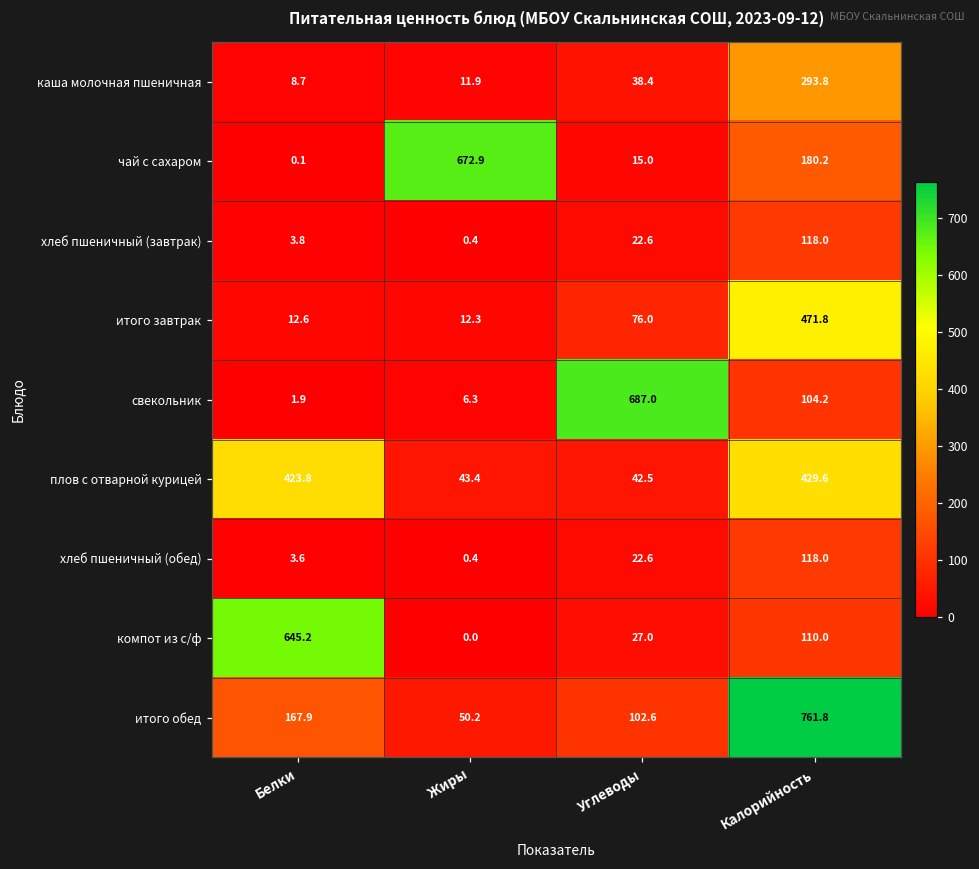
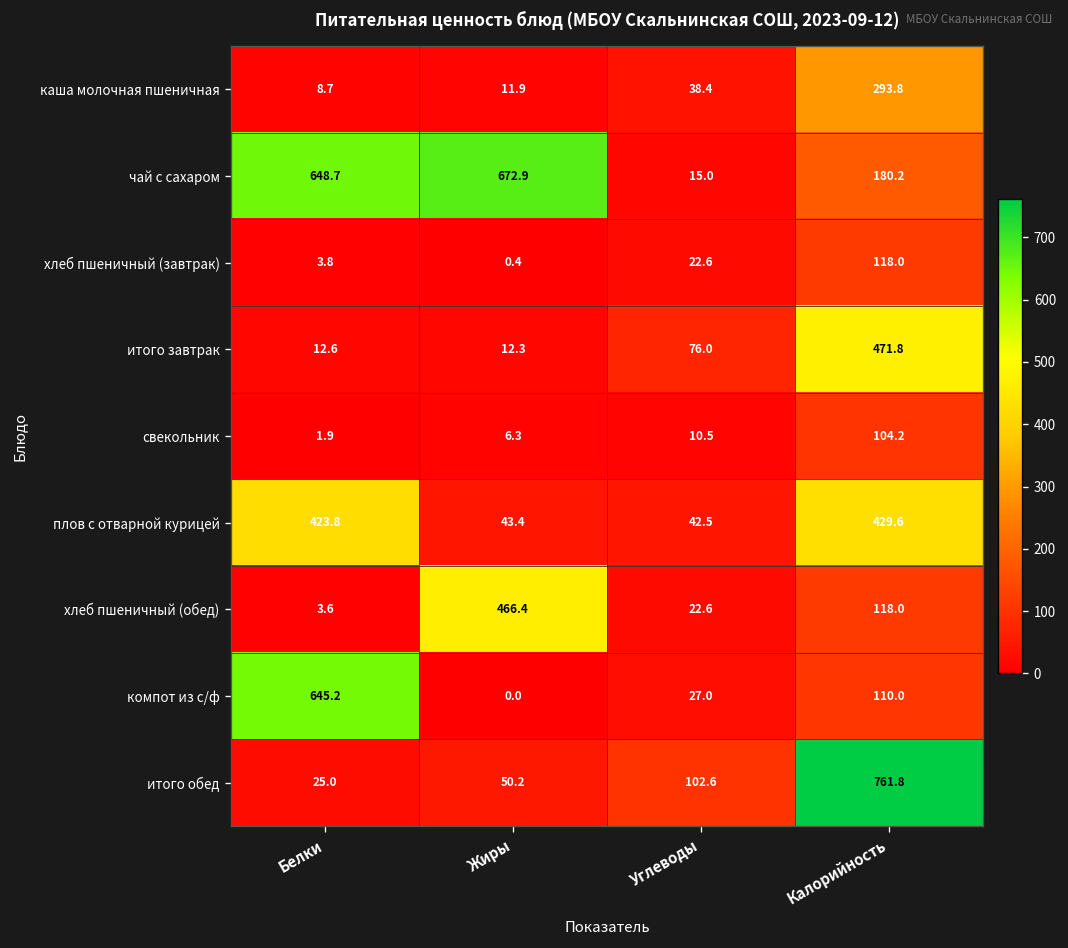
  {
    "каша молочная пшеничная": {
      "Белки": 8.7,
      "Жиры": 11.9,
      "Углеводы": 38.4,
      "Калорийность": 293.8
    },
    "чай с сахаром": {
-     "Белки": 0.1,
+     "Белки": 648.7,
      "Жиры": 672.9,
      "Углеводы": 15.0,
      "Калорийность": 180.2
    },
    "хлеб пшеничный (завтрак)": {
      "Белки": 3.8,
      "Жиры": 0.4,
      "Углеводы": 22.6,
      "Калорийность": 118.0
    },
    "итого завтрак": {
      "Белки": 12.6,
      "Жиры": 12.3,
      "Углеводы": 76.0,
      "Калорийность": 471.8
    },
    "свекольник": {
      "Белки": 1.9,
      "Жиры": 6.3,
-     "Углеводы": 687.0,
+     "Углеводы": 10.5,
      "Калорийность": 104.2
    },
    "плов с отварной курицей": {
      "Белки": 423.8,
      "Жиры": 43.4,
      "Углеводы": 42.5,
      "Калорийность": 429.6
    },
    "хлеб пшеничный (обед)": {
      "Белки": 3.6,
-     "Жиры": 0.4,
+     "Жиры": 466.4,
      "Углеводы": 22.6,
      "Калорийность": 118.0
    },
    "компот из с/ф": {
      "Белки": 645.2,
      "Жиры": 0.0,
      "Углеводы": 27.0,
      "Калорийность": 110.0
    },
    "итого обед": {
-     "Белки": 167.9,
+     "Белки": 25.0,
      "Жиры": 50.2,
      "Углеводы": 102.6,
      "Калорийность": 761.8
    }
  }
